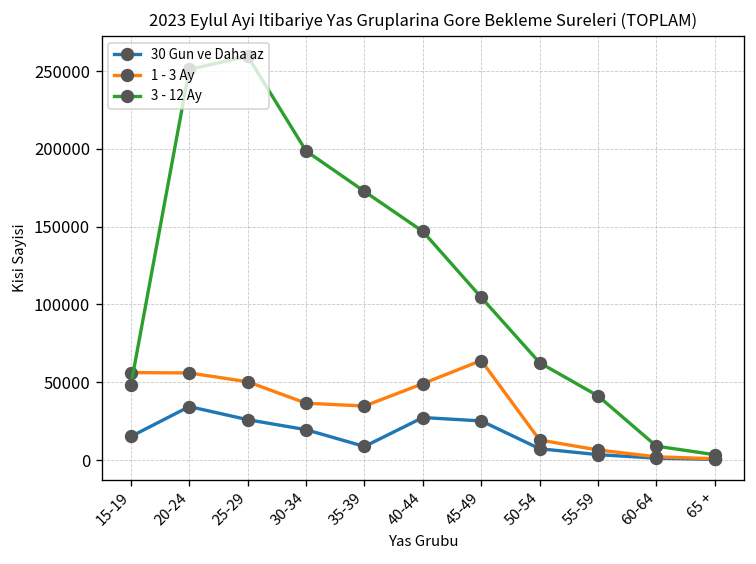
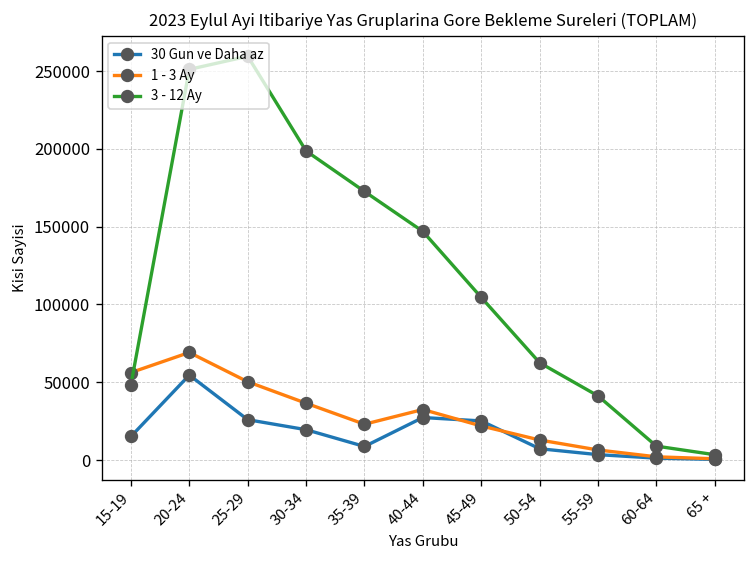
  {
    "30 Gun ve Daha az": {
      "15-19": 15000,
-     "20-24": 34000,
+     "20-24": 55000,
      "25-29": 26000,
      "30-34": 20000,
      "35-39": 9000,
      "40-44": 27000,
      "45-49": 25000,
      "50-54": 7000,
      "55-59": 3000
    },
    "1 - 3 Ay": {
      "15-19": 56000,
-     "20-24": 56000,
+     "20-24": 69000,
      "25-29": 50000,
      "30-34": 37000,
-     "35-39": 35000,
-     "40-44": 49000,
-     "45-49": 64000,
+     "35-39": 23000,
+     "40-44": 32000,
+     "45-49": 22000,
      "50-54": 13000,
      "55-59": 6000
    },
    "3 - 12 Ay": {
      "15-19": 48000,
      "30-34": 199000,
      "35-39": 173000,
      "40-44": 147000,
      "45-49": 105000,
      "50-54": 63000,
      "55-59": 41000,
      "60-64": 9000,
      "65 +": 3000
    }
  }
